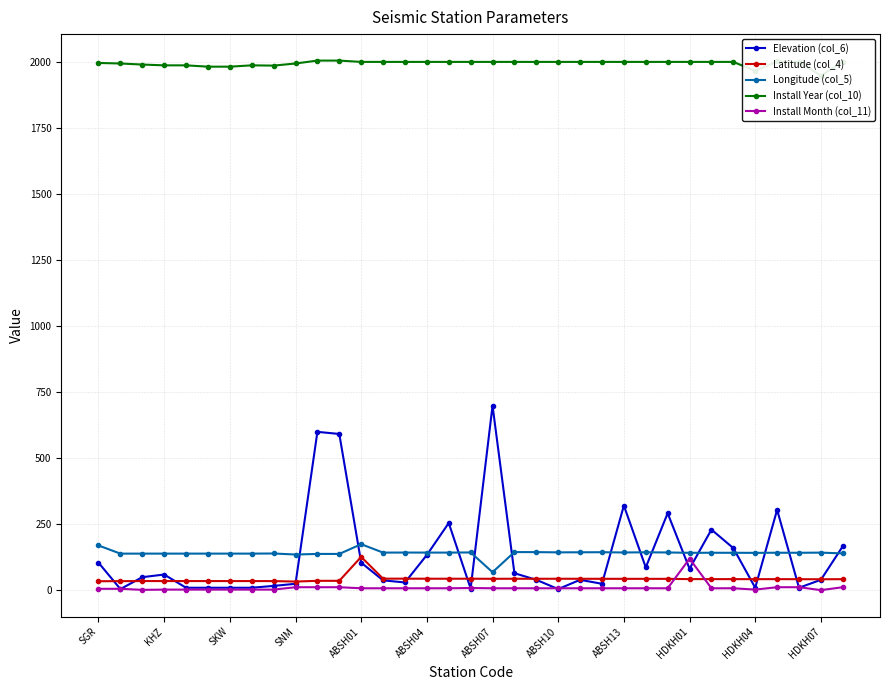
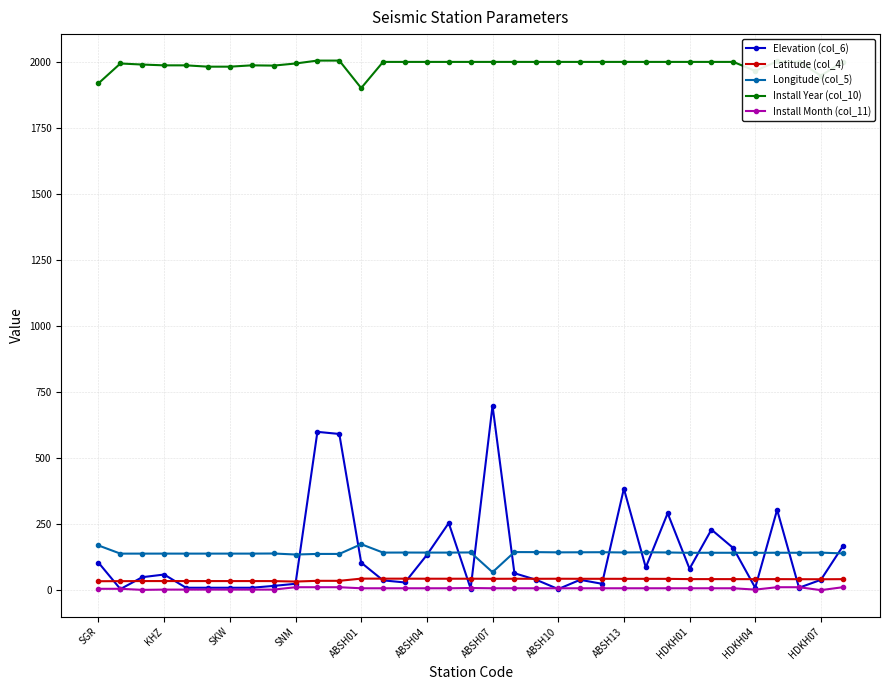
  {
    "Elevation (col_6)": {
      "SGR": 110,
      "KHZ": 60,
      "ABSH01": 110,
      "ABSH07": 700,
-     "ABSH13": 320,
+     "ABSH13": 390,
      "HDKH01": 80
    },
    "Latitude (col_4)": {
      "SGR": 30,
      "KHZ": 40,
      "SKW": 40,
-     "ABSH01": 130,
+     "ABSH01": 40,
      "ABSH04": 40,
      "ABSH07": 40,
      "ABSH10": 40,
      "ABSH13": 40,
      "HDKH01": 40,
      "HDKH04": 40
    },
    "Longitude (col_5)": {
      "SGR": 170,
      "KHZ": 140,
      "SKW": 140,
      "SNM": 140,
      "ABSH01": 170,
      "ABSH07": 70,
      "ABSH10": 140,
      "ABSH13": 140,
      "HDKH01": 140,
      "HDKH04": 140,
      "HDKH07": 140
    },
    "Install Year (col_10)": {
-     "SGR": 2000,
+     "SGR": 1920,
      "KHZ": 1990,
      "SKW": 1980,
      "SNM": 1990,
-     "ABSH01": 2000,
+     "ABSH01": 1900,
      "ABSH04": 2000,
      "ABSH07": 2000,
      "ABSH10": 2000,
      "ABSH13": 2000,
      "HDKH01": 2000
    },
    "Install Month (col_11)": {
      "SGR": 10,
      "KHZ": 0,
      "SNM": 10,
      "ABSH01": 10,
      "ABSH04": 10,
      "ABSH07": 10,
      "ABSH13": 10,
-     "HDKH01": 120,
+     "HDKH01": 10,
      "HDKH07": 0
    }
  }
